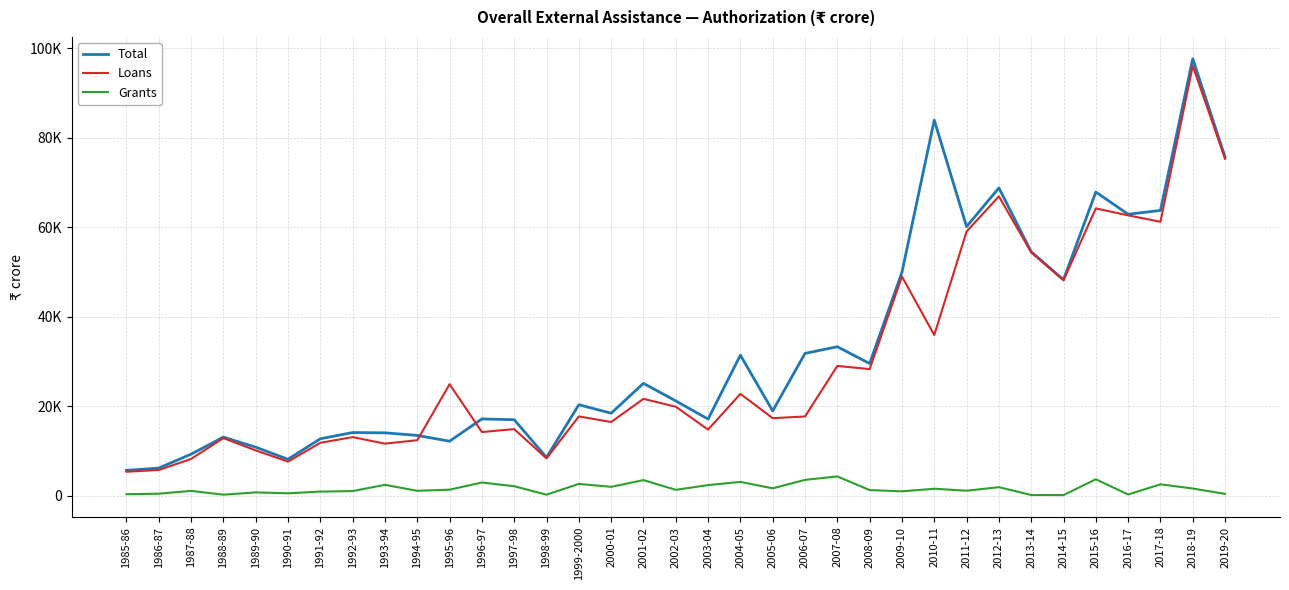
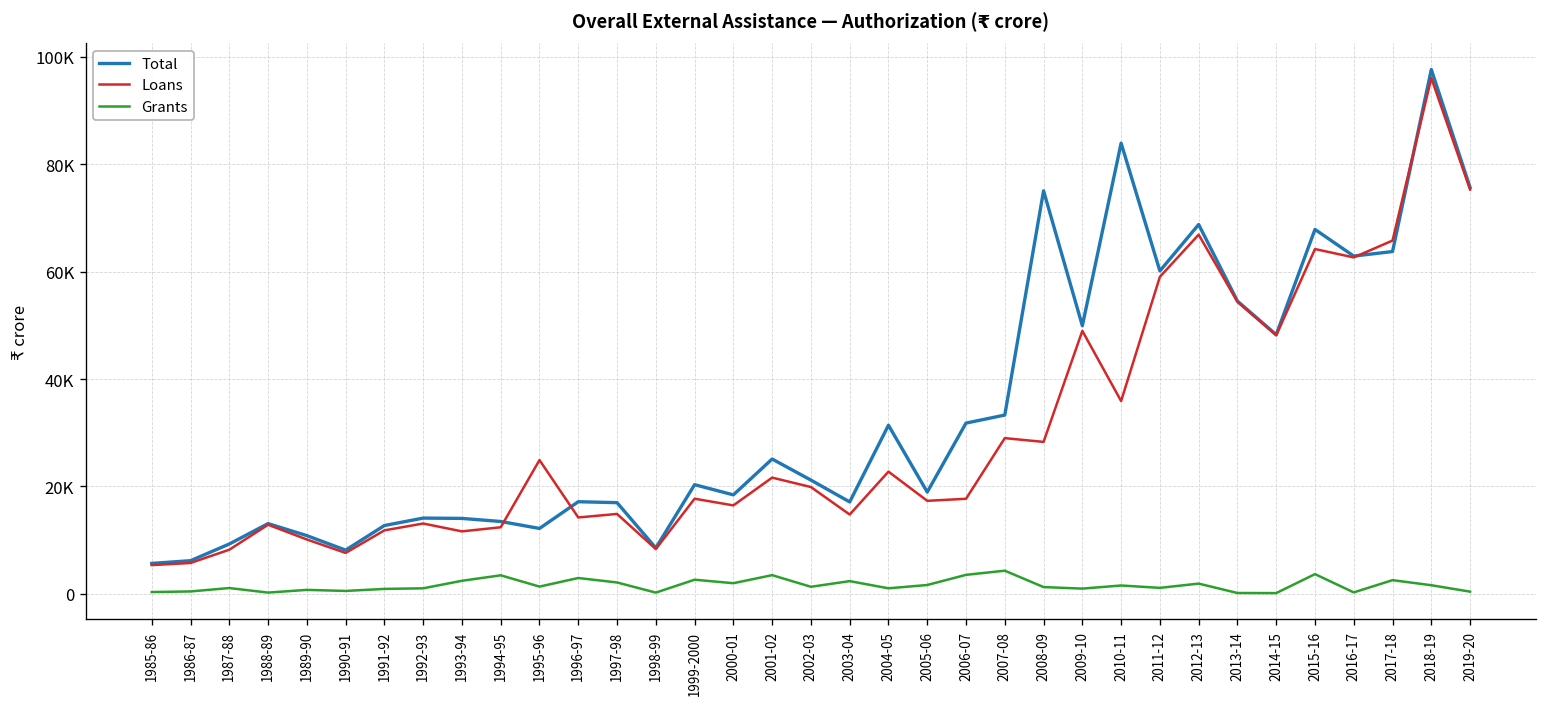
  {
    "Total": {
      "1987-88": 9000,
      "1989-90": 11000,
      "1991-92": 13000,
      "1992-93": 14000,
      "1993-94": 14000,
      "1994-95": 13000,
      "1995-96": 12000,
      "1996-97": 17000,
      "1997-98": 17000,
      "1999-2000": 20000,
      "2000-01": 18000,
      "2001-02": 25000,
      "2002-03": 21000,
      "2003-04": 17000,
      "2004-05": 31000,
      "2005-06": 19000,
      "2006-07": 32000,
      "2007-08": 33000,
-     "2008-09": 30000,
+     "2008-09": 75000,
      "2009-10": 50000,
      "2010-11": 84000,
      "2011-12": 60000,
      "2012-13": 69000,
      "2015-16": 68000,
      "2017-18": 64000,
      "2018-19": 98000
    },
    "Loans": {
      "1987-88": 8000,
      "1989-90": 10000,
      "1991-92": 12000,
      "1992-93": 13000,
      "1993-94": 12000,
      "1994-95": 12000,
      "1995-96": 25000,
      "1996-97": 14000,
      "1997-98": 15000,
      "1999-2000": 18000,
      "2000-01": 16000,
      "2001-02": 22000,
      "2002-03": 20000,
      "2003-04": 15000,
      "2004-05": 23000,
      "2005-06": 17000,
      "2006-07": 18000,
      "2007-08": 29000,
      "2008-09": 28000,
      "2009-10": 49000,
      "2010-11": 36000,
      "2011-12": 59000,
      "2012-13": 67000,
      "2015-16": 64000,
-     "2017-18": 61000,
+     "2017-18": 66000,
      "2018-19": 96000
    },
    "Grants": {
      "1985-86": 0,
      "1986-87": 0,
      "1987-88": 1000,
      "1988-89": 0,
      "1989-90": 1000,
      "1990-91": 1000,
      "1991-92": 1000,
      "1992-93": 1000,
      "1993-94": 2000,
-     "1994-95": 1000,
+     "1994-95": 3000,
      "1995-96": 1000,
      "1996-97": 3000,
      "1997-98": 2000,
      "1998-99": 0,
      "1999-2000": 3000,
      "2000-01": 2000,
      "2001-02": 3000,
      "2002-03": 1000,
      "2003-04": 2000,
-     "2004-05": 3000,
+     "2004-05": 1000,
      "2005-06": 2000,
      "2006-07": 4000,
      "2007-08": 4000,
      "2008-09": 1000,
      "2009-10": 1000,
      "2010-11": 2000,
      "2011-12": 1000,
      "2012-13": 2000,
      "2013-14": 0,
      "2014-15": 0,
      "2015-16": 4000,
      "2016-17": 0,
      "2017-18": 3000,
      "2018-19": 2000,
      "2019-20": 0
    }
  }
